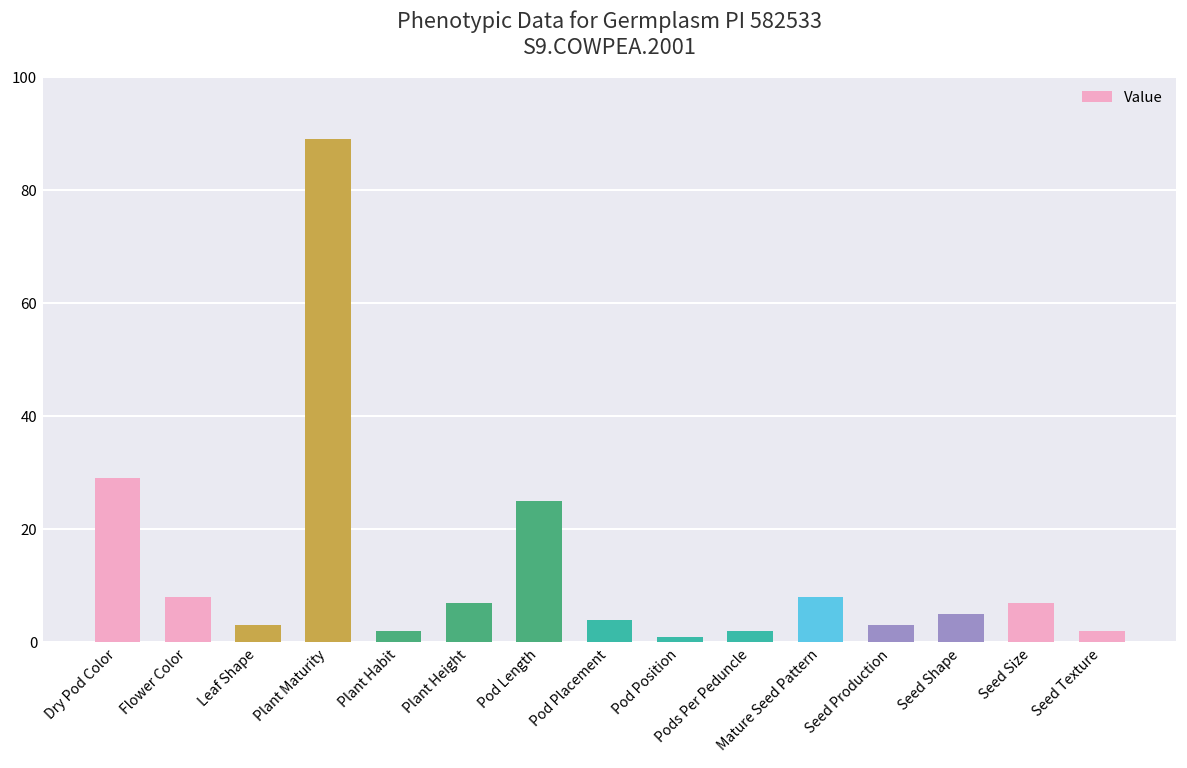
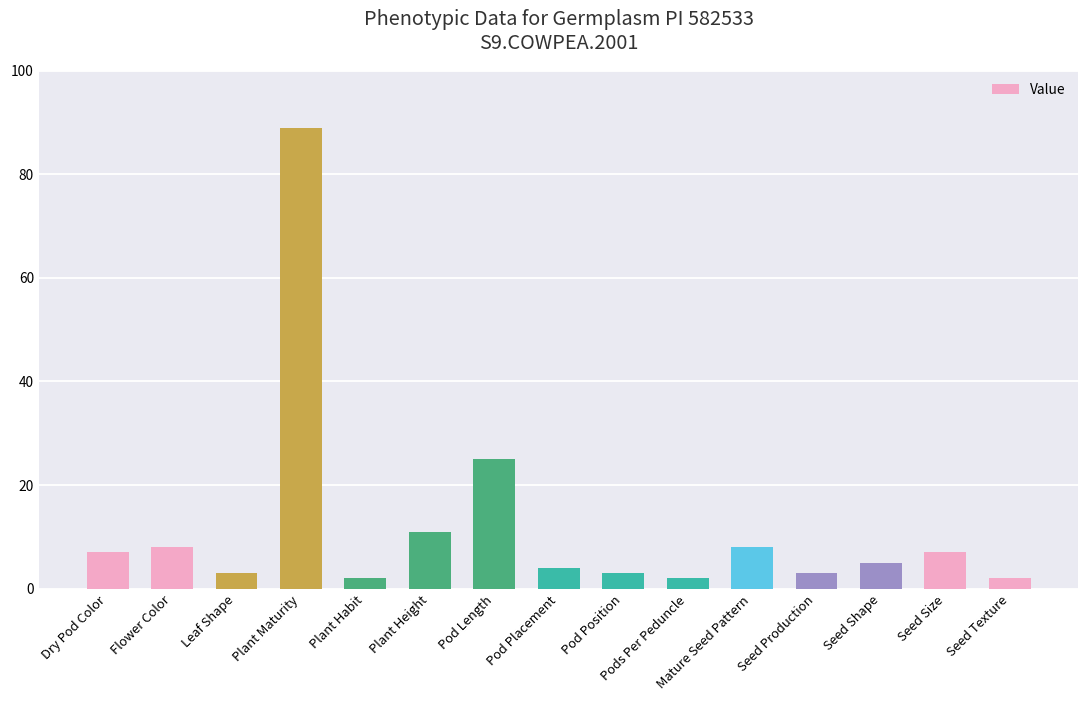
  {
-   "Dry Pod Color": 29,
+   "Dry Pod Color": 7,
    "Flower Color": 8,
    "Leaf Shape": 3,
    "Plant Maturity": 89,
    "Plant Habit": 2,
-   "Plant Height": 7,
+   "Plant Height": 11,
    "Pod Length": 25,
    "Pod Placement": 4,
-   "Pod Position": 1,
+   "Pod Position": 3,
    "Pods Per Peduncle": 2,
    "Mature Seed Pattern": 8,
    "Seed Production": 3,
    "Seed Shape": 5,
    "Seed Size": 7,
    "Seed Texture": 2
  }
